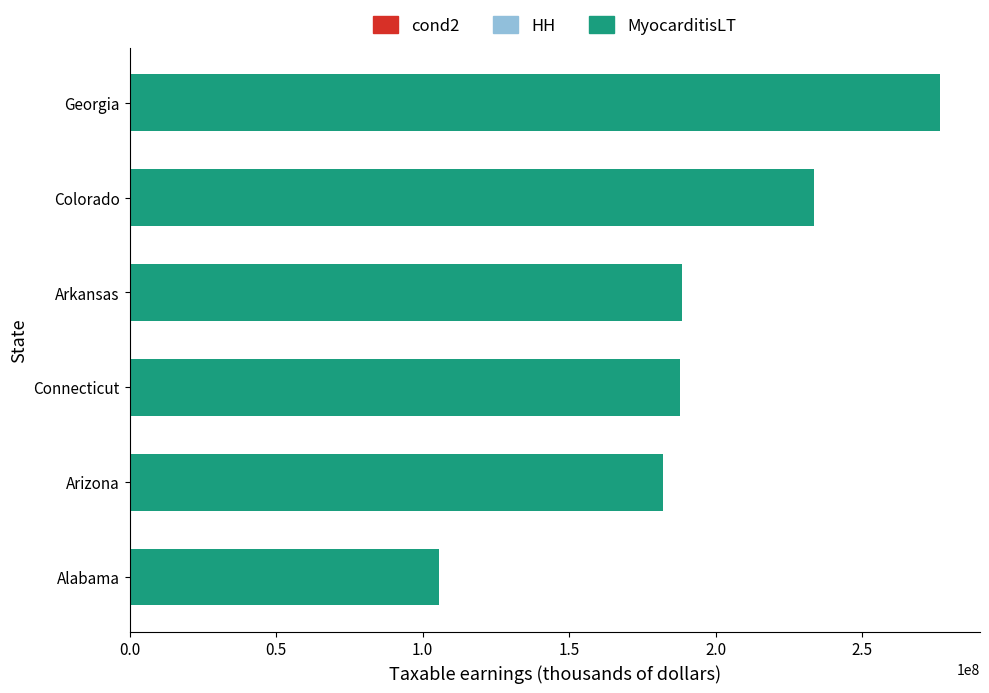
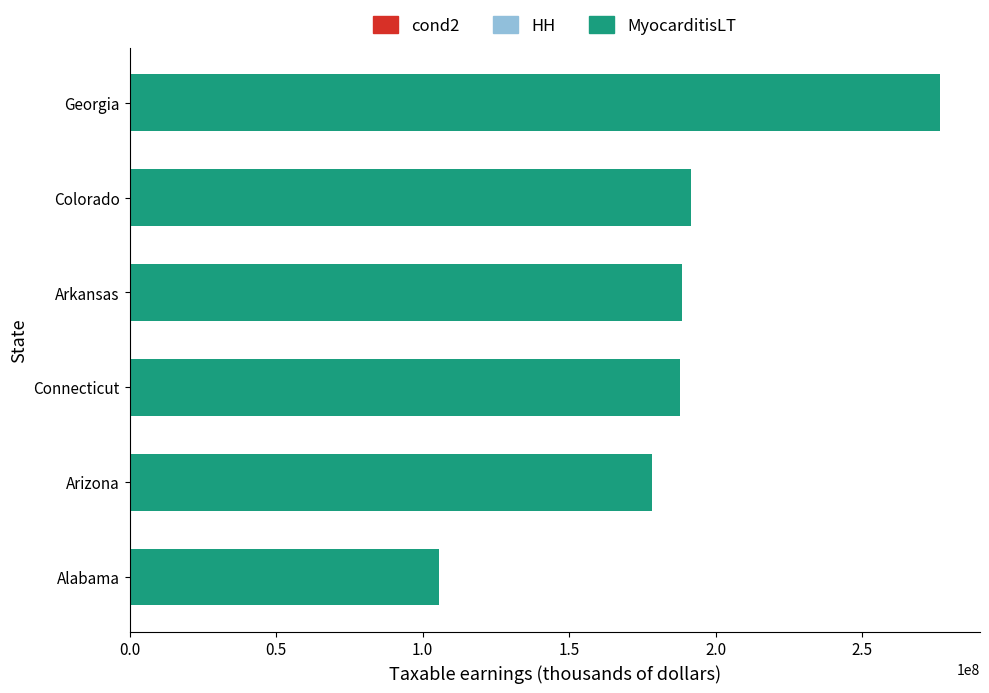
  {
    "Georgia": 276000000,
-   "Colorado": 234000000,
+   "Colorado": 192000000,
    "Arkansas": 189000000,
    "Connecticut": 188000000,
-   "Arizona": 182000000,
+   "Arizona": 178000000,
    "Alabama": 106000000
  }
